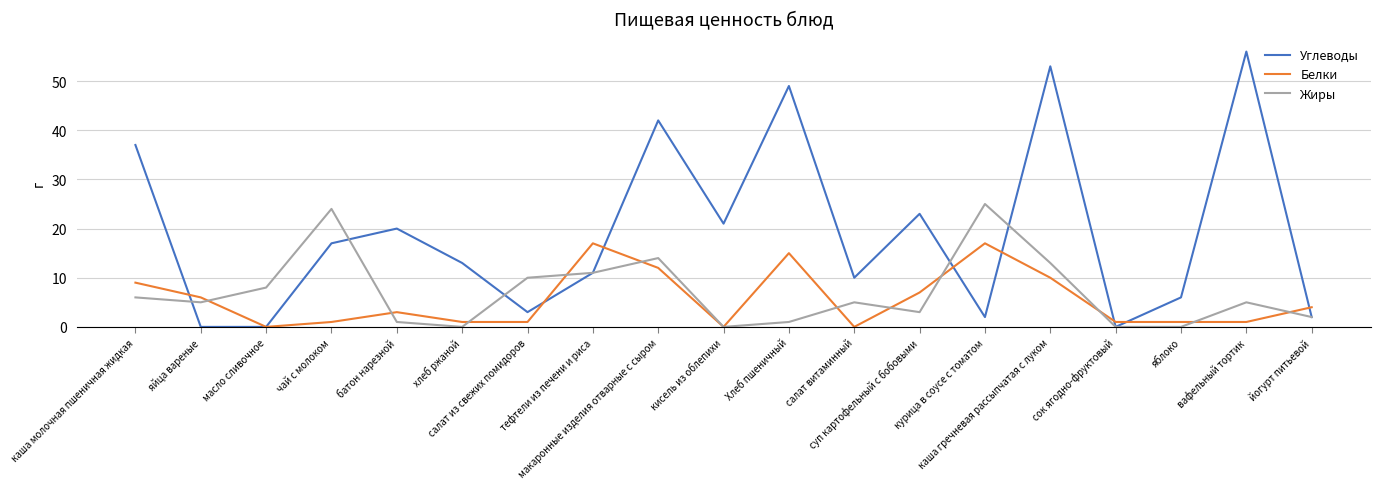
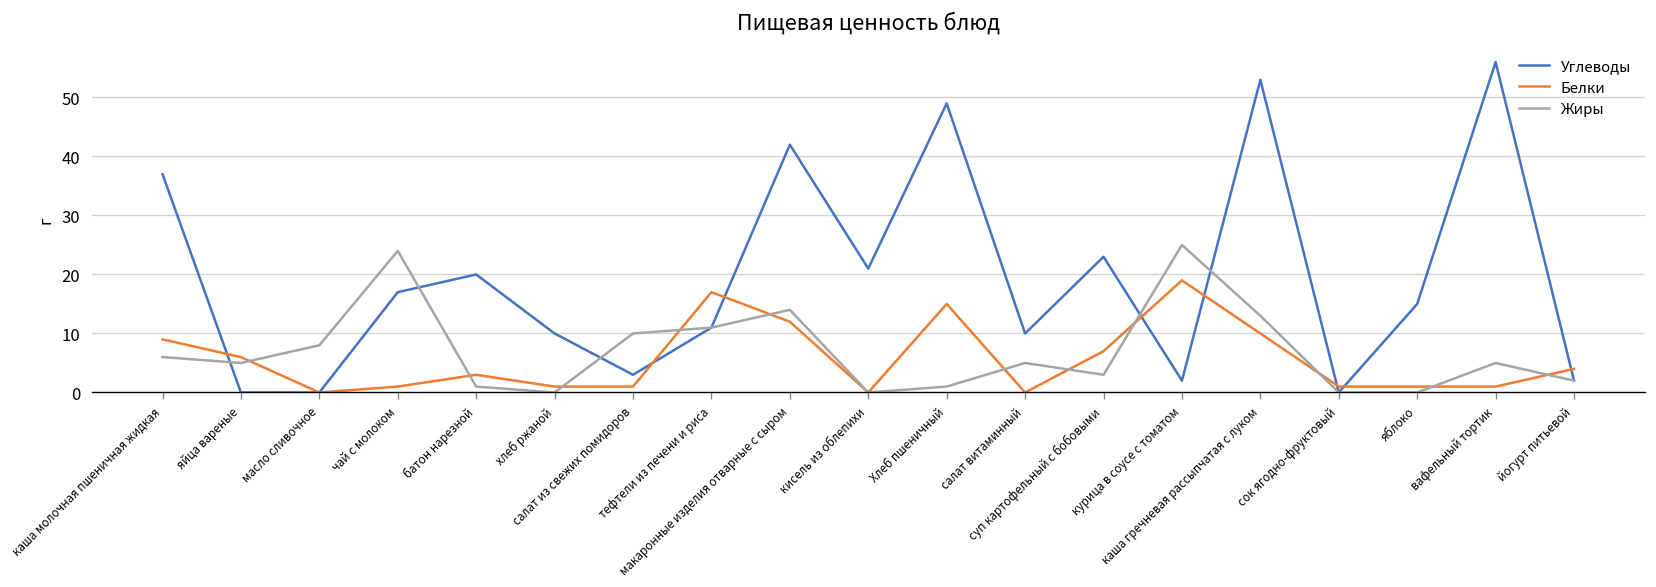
  {
    "Углеводы": {
      "каша молочная пшеничная жидкая": 37,
      "яйца вареные": 0,
      "чай с молоком": 17,
      "батон нарезной": 20,
-     "хлеб ржаной": 13,
+     "хлеб ржаной": 10,
      "салат из свежих помидоров": 3,
      "макаронные изделия отварные с сыром": 42,
      "кисель из облепихи": 21,
      "Хлеб пшеничный": 49,
      "салат витаминный": 10,
      "суп картофельный с бобовыми": 23,
      "курица в соусе с томатом": 2,
      "каша гречневая рассыпчатая с луком": 53,
-     "яблоко": 6,
+     "яблоко": 15,
      "вафельный тортик": 56
    },
    "Белки": {
      "каша молочная пшеничная жидкая": 9,
      "яйца вареные": 6,
      "чай с молоком": 1,
      "батон нарезной": 3,
      "хлеб ржаной": 1,
      "салат из свежих помидоров": 1,
      "тефтели из печени и риса": 17,
      "макаронные изделия отварные с сыром": 12,
      "Хлеб пшеничный": 15,
      "салат витаминный": 0,
      "суп картофельный с бобовыми": 7,
-     "курица в соусе с томатом": 17,
+     "курица в соусе с томатом": 19,
      "каша гречневая рассыпчатая с луком": 10,
      "сок ягодно-фруктовый": 1,
      "яблоко": 1,
      "вафельный тортик": 1,
      "йогурт питьевой": 4
    },
    "Жиры": {
      "каша молочная пшеничная жидкая": 6,
      "яйца вареные": 5,
      "масло сливочное": 8,
      "чай с молоком": 24,
      "батон нарезной": 1,
      "хлеб ржаной": 0,
      "салат из свежих помидоров": 10,
      "макаронные изделия отварные с сыром": 14,
      "Хлеб пшеничный": 1,
      "салат витаминный": 5,
      "суп картофельный с бобовыми": 3,
      "курица в соусе с томатом": 25,
      "каша гречневая рассыпчатая с луком": 13,
      "яблоко": 0,
      "вафельный тортик": 5
    }
  }
